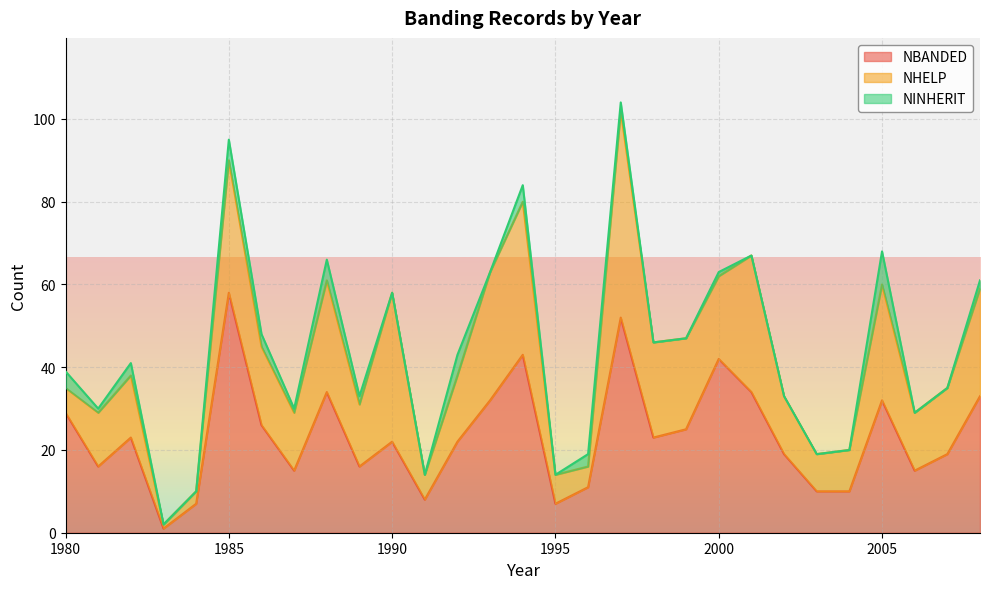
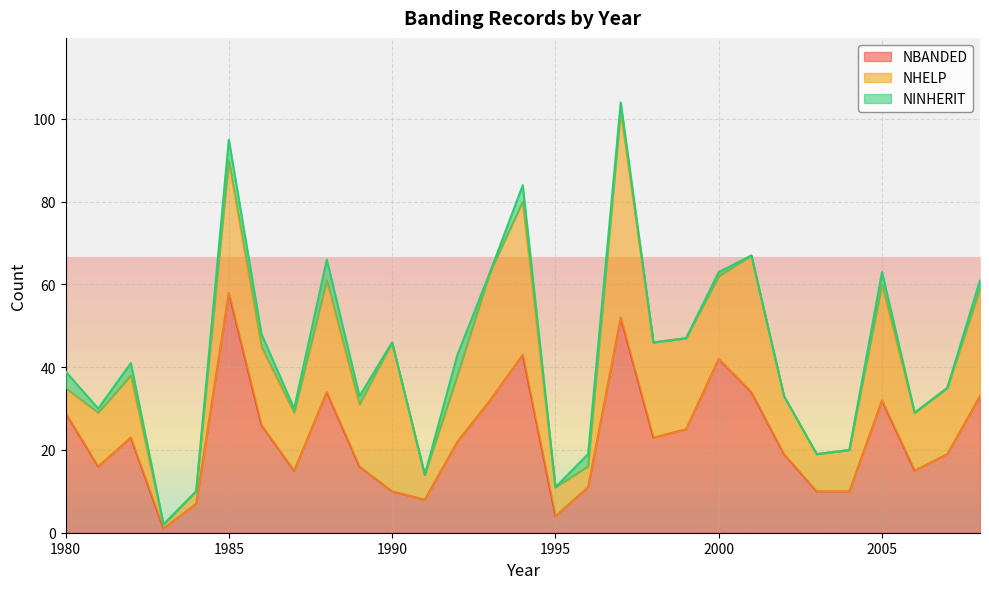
  {
    "NBANDED": {
      "1980": 29,
      "1985": 58,
-     "1990": 22,
-     "1995": 7,
+     "1990": 10,
+     "1995": 4,
      "2000": 42,
      "2005": 32
    },
    "NHELP": {
      "1980": 6,
      "1985": 32,
      "2000": 20,
      "2005": 28
    },
    "NINHERIT": {
      "1980": 4,
      "1985": 5,
      "2000": 1,
-     "2005": 8
+     "2005": 3
    }
  }
